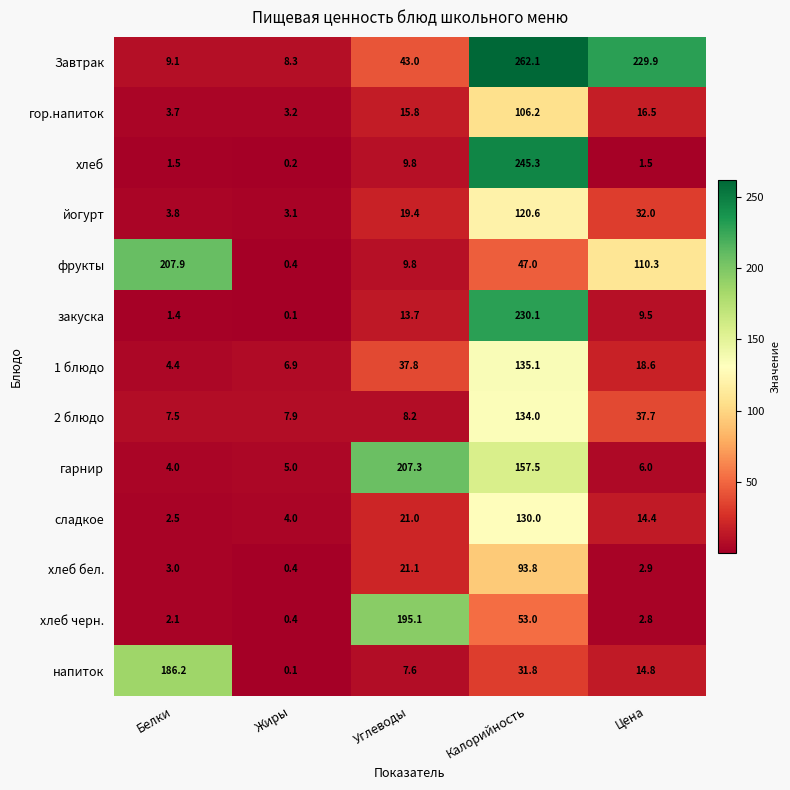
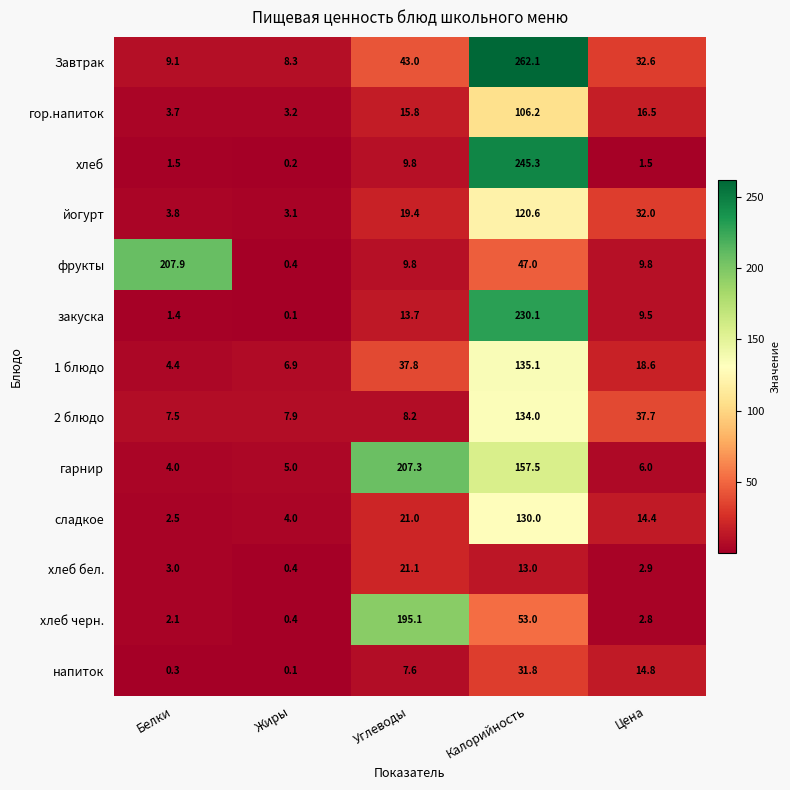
  {
    "Завтрак": {
      "Белки": 9.1,
      "Жиры": 8.3,
      "Углеводы": 43.0,
      "Калорийность": 262.1,
-     "Цена": 229.9
+     "Цена": 32.6
    },
    "гор.напиток": {
      "Белки": 3.7,
      "Жиры": 3.2,
      "Углеводы": 15.8,
      "Калорийность": 106.2,
      "Цена": 16.5
    },
    "хлеб": {
      "Белки": 1.5,
      "Жиры": 0.2,
      "Углеводы": 9.8,
      "Калорийность": 245.3,
      "Цена": 1.5
    },
    "йогурт": {
      "Белки": 3.8,
      "Жиры": 3.1,
      "Углеводы": 19.4,
      "Калорийность": 120.6,
      "Цена": 32.0
    },
    "фрукты": {
      "Белки": 207.9,
      "Жиры": 0.4,
      "Углеводы": 9.8,
      "Калорийность": 47.0,
-     "Цена": 110.3
+     "Цена": 9.8
    },
    "закуска": {
      "Белки": 1.4,
      "Жиры": 0.1,
      "Углеводы": 13.7,
      "Калорийность": 230.1,
      "Цена": 9.5
    },
    "1 блюдо": {
      "Белки": 4.4,
      "Жиры": 6.9,
      "Углеводы": 37.8,
      "Калорийность": 135.1,
      "Цена": 18.6
    },
    "2 блюдо": {
      "Белки": 7.5,
      "Жиры": 7.9,
      "Углеводы": 8.2,
      "Калорийность": 134.0,
      "Цена": 37.7
    },
    "гарнир": {
      "Белки": 4.0,
      "Жиры": 5.0,
      "Углеводы": 207.3,
      "Калорийность": 157.5,
      "Цена": 6.0
    },
    "сладкое": {
      "Белки": 2.5,
      "Жиры": 4.0,
      "Углеводы": 21.0,
      "Калорийность": 130.0,
      "Цена": 14.4
    },
    "хлеб бел.": {
      "Белки": 3.0,
      "Жиры": 0.4,
      "Углеводы": 21.1,
-     "Калорийность": 93.8,
+     "Калорийность": 13.0,
      "Цена": 2.9
    },
    "хлеб черн.": {
      "Белки": 2.1,
      "Жиры": 0.4,
      "Углеводы": 195.1,
      "Калорийность": 53.0,
      "Цена": 2.8
    },
    "напиток": {
-     "Белки": 186.2,
+     "Белки": 0.3,
      "Жиры": 0.1,
      "Углеводы": 7.6,
      "Калорийность": 31.8,
      "Цена": 14.8
    }
  }
